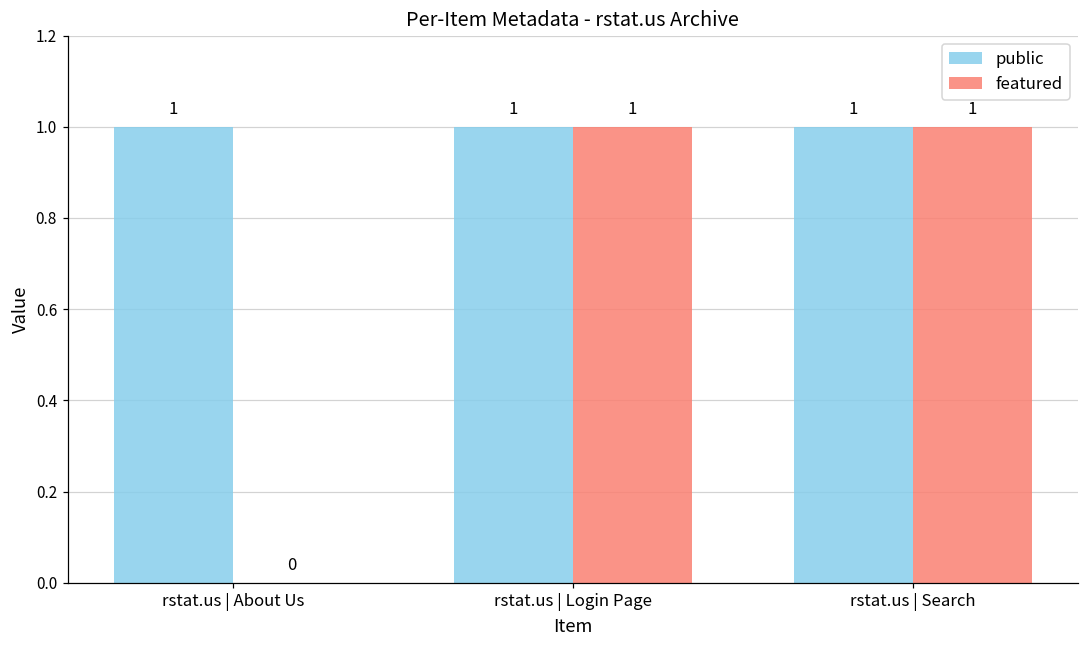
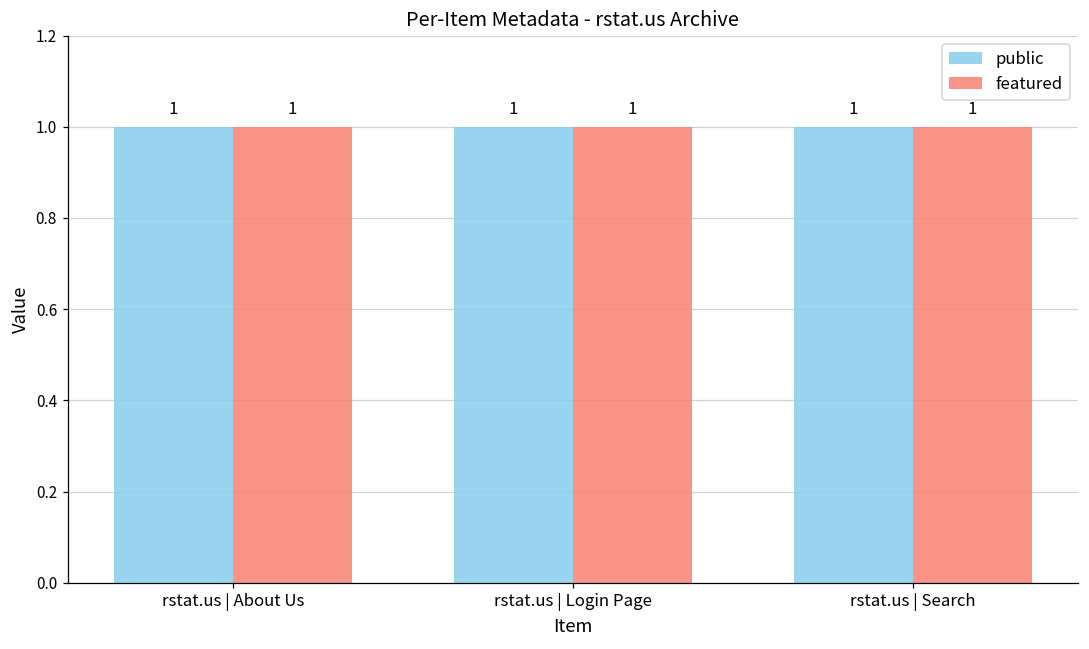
  {
    "public": {
      "rstat.us | About Us": 1,
      "rstat.us | Login Page": 1,
      "rstat.us | Search": 1
    },
    "featured": {
-     "rstat.us | About Us": 0,
+     "rstat.us | About Us": 1,
      "rstat.us | Login Page": 1
    }
  }
